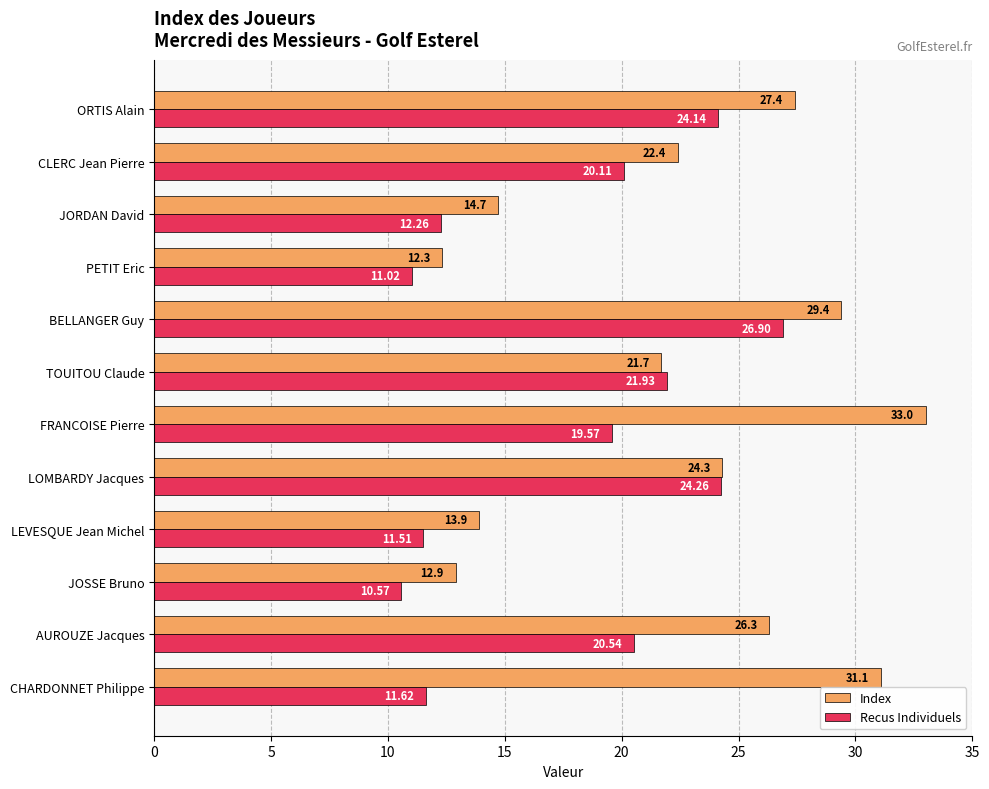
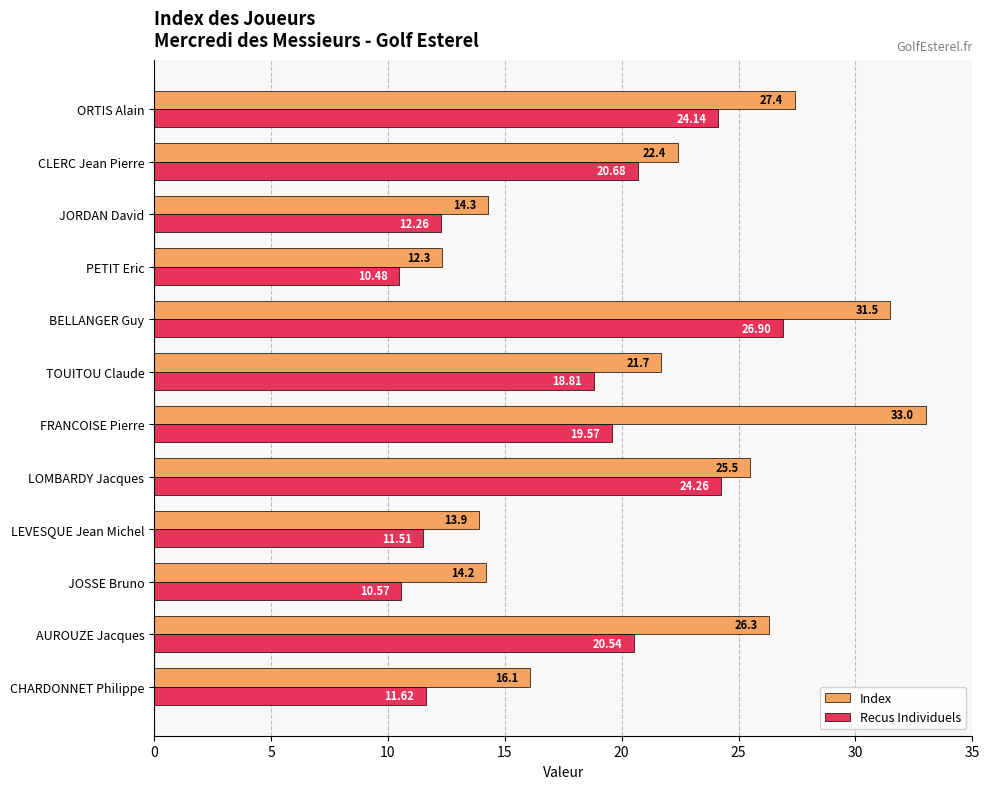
  {
    "Index": {
      "ORTIS Alain": 27.4,
      "CLERC Jean Pierre": 22.4,
-     "JORDAN David": 14.7,
+     "JORDAN David": 14.3,
      "PETIT Eric": 12.3,
-     "BELLANGER Guy": 29.4,
+     "BELLANGER Guy": 31.5,
      "TOUITOU Claude": 21.7,
      "FRANCOISE Pierre": 33.0,
-     "LOMBARDY Jacques": 24.3,
+     "LOMBARDY Jacques": 25.5,
      "LEVESQUE Jean Michel": 13.9,
-     "JOSSE Bruno": 12.9,
+     "JOSSE Bruno": 14.2,
      "AUROUZE Jacques": 26.3,
-     "CHARDONNET Philippe": 31.1
+     "CHARDONNET Philippe": 16.1
    },
    "Recus Individuels": {
      "ORTIS Alain": 24.14,
-     "CLERC Jean Pierre": 20.11,
+     "CLERC Jean Pierre": 20.68,
      "JORDAN David": 12.26,
-     "PETIT Eric": 11.02,
+     "PETIT Eric": 10.48,
      "BELLANGER Guy": 26.90,
-     "TOUITOU Claude": 21.93,
+     "TOUITOU Claude": 18.81,
      "FRANCOISE Pierre": 19.57,
      "LOMBARDY Jacques": 24.26,
      "LEVESQUE Jean Michel": 11.51,
      "JOSSE Bruno": 10.57,
      "AUROUZE Jacques": 20.54,
      "CHARDONNET Philippe": 11.62
    }
  }
